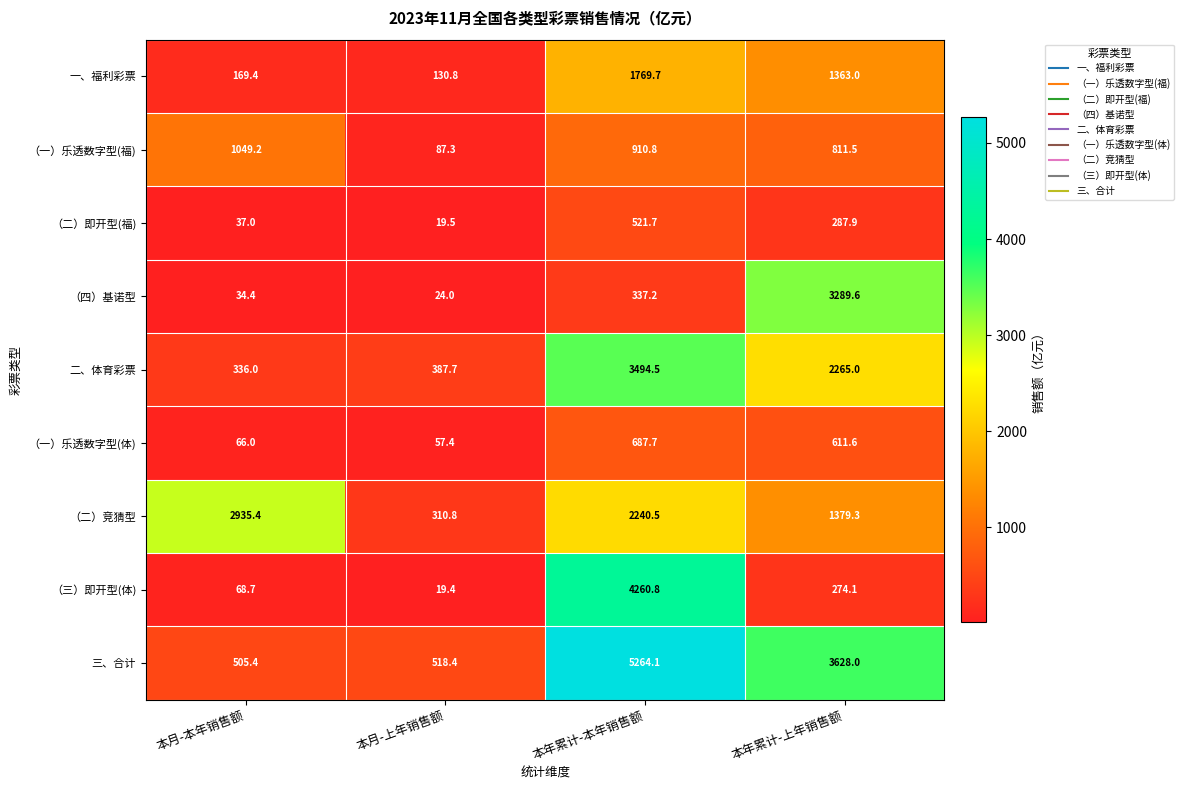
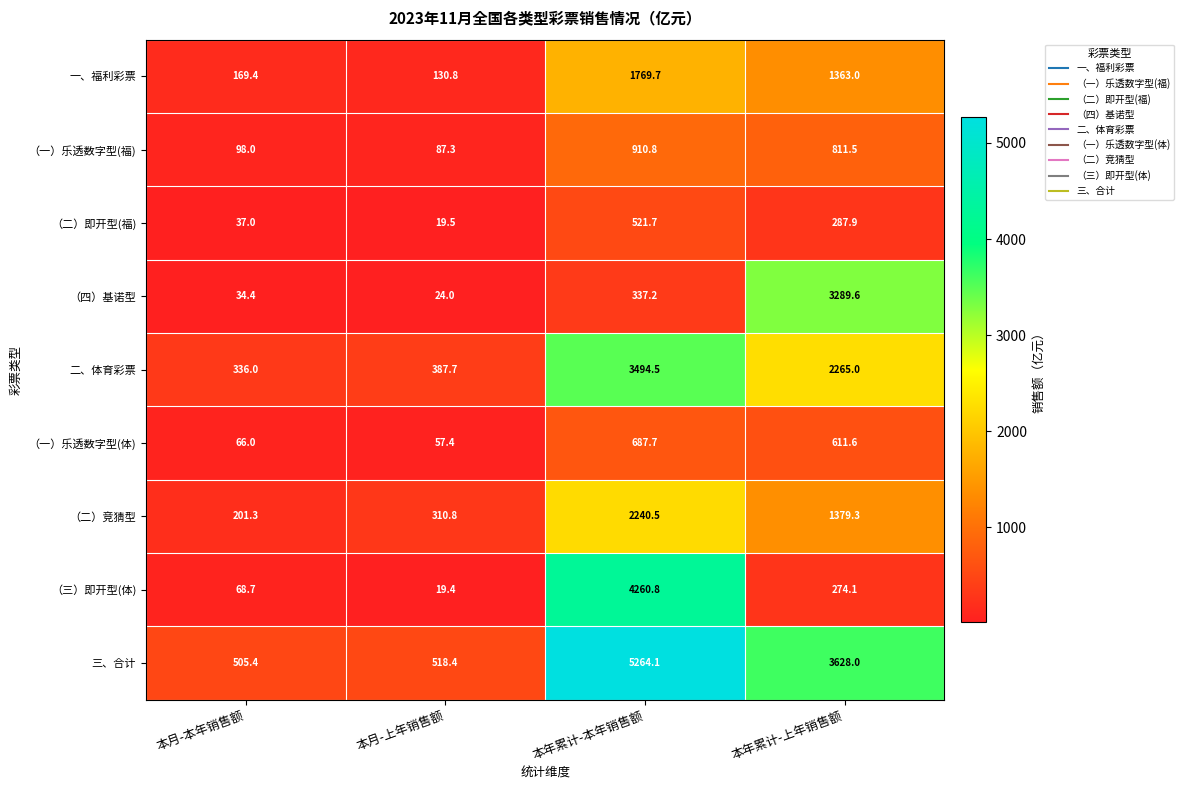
  {
    "一、福利彩票": {
      "本月-本年销售额": 169.4,
      "本月-上年销售额": 130.8,
      "本年累计-本年销售额": 1769.7,
      "本年累计-上年销售额": 1363.0
    },
    "（一）乐透数字型(福)": {
-     "本月-本年销售额": 1049.2,
+     "本月-本年销售额": 98.0,
      "本月-上年销售额": 87.3,
      "本年累计-本年销售额": 910.8,
      "本年累计-上年销售额": 811.5
    },
    "（二）即开型(福)": {
      "本月-本年销售额": 37.0,
      "本月-上年销售额": 19.5,
      "本年累计-本年销售额": 521.7,
      "本年累计-上年销售额": 287.9
    },
    "（四）基诺型": {
      "本月-本年销售额": 34.4,
      "本月-上年销售额": 24.0,
      "本年累计-本年销售额": 337.2,
      "本年累计-上年销售额": 3289.6
    },
    "二、体育彩票": {
      "本月-本年销售额": 336.0,
      "本月-上年销售额": 387.7,
      "本年累计-本年销售额": 3494.5,
      "本年累计-上年销售额": 2265.0
    },
    "（一）乐透数字型(体)": {
      "本月-本年销售额": 66.0,
      "本月-上年销售额": 57.4,
      "本年累计-本年销售额": 687.7,
      "本年累计-上年销售额": 611.6
    },
    "（二）竞猜型": {
-     "本月-本年销售额": 2935.4,
+     "本月-本年销售额": 201.3,
      "本月-上年销售额": 310.8,
      "本年累计-本年销售额": 2240.5,
      "本年累计-上年销售额": 1379.3
    },
    "（三）即开型(体)": {
      "本月-本年销售额": 68.7,
      "本月-上年销售额": 19.4,
      "本年累计-本年销售额": 4260.8,
      "本年累计-上年销售额": 274.1
    },
    "三、合计": {
      "本月-本年销售额": 505.4,
      "本月-上年销售额": 518.4,
      "本年累计-本年销售额": 5264.1,
      "本年累计-上年销售额": 3628.0
    }
  }
